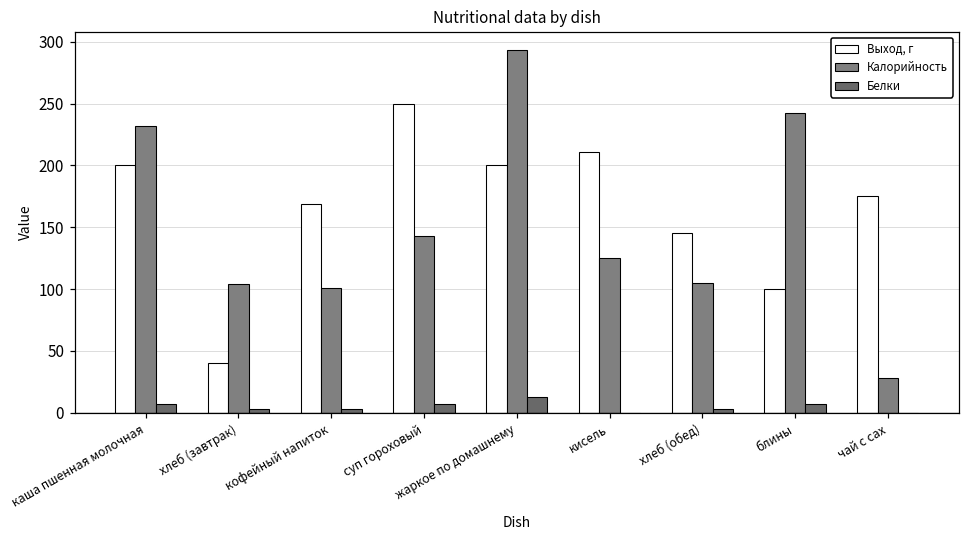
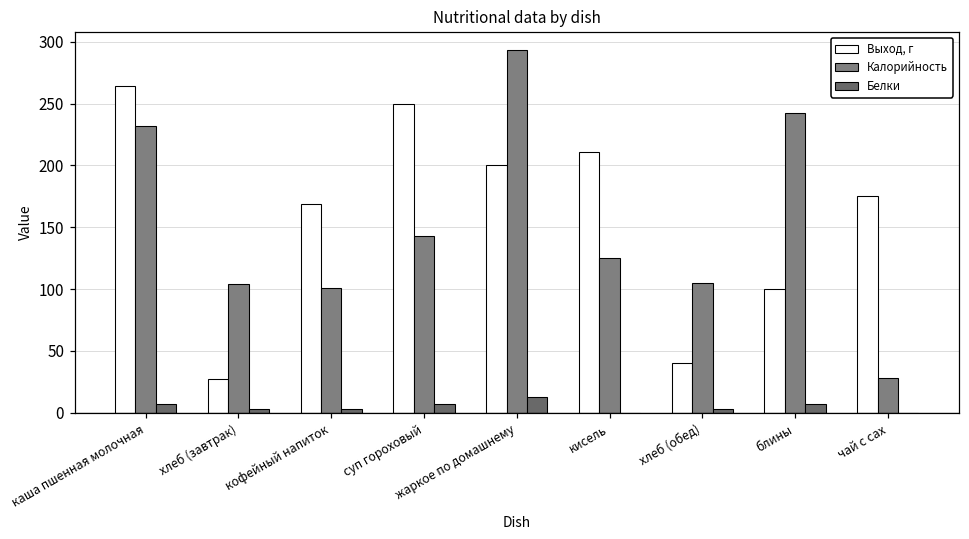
  {
    "Выход, г": {
-     "каша пшенная молочная": 200,
-     "хлеб (завтрак)": 40,
+     "каша пшенная молочная": 264,
+     "хлеб (завтрак)": 27,
      "кофейный напиток": 169,
      "суп гороховый": 250,
      "жаркое по домашнему": 200,
      "кисель": 211,
-     "хлеб (обед)": 145,
+     "хлеб (обед)": 40,
      "блины": 100,
      "чай с сах": 175
    }
  }
